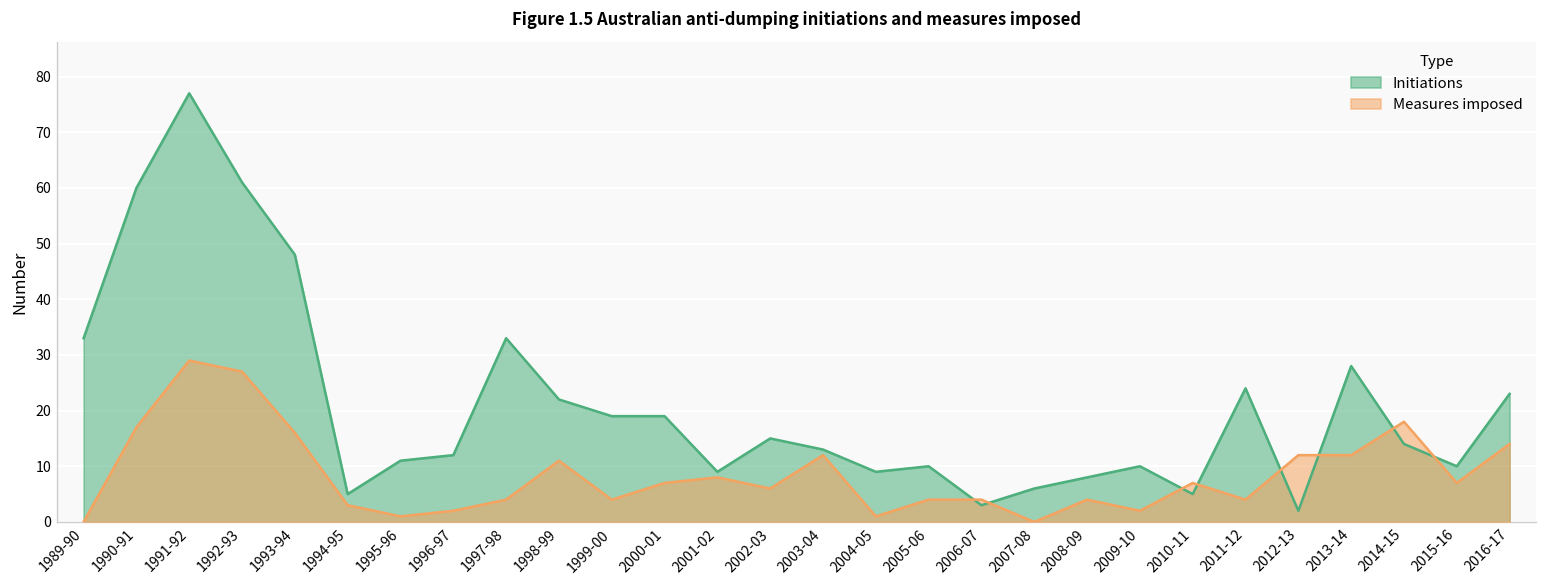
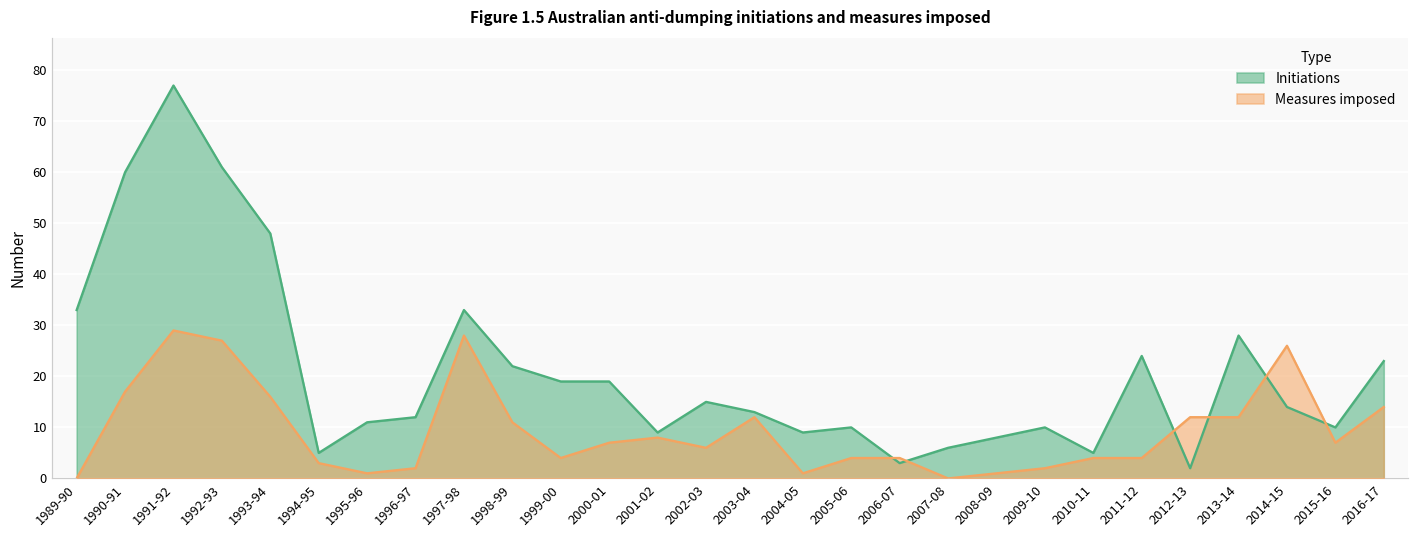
  {
    "Initiations": {
      "1989-90": 33,
      "1990-91": 60,
      "1991-92": 77,
      "1992-93": 61,
      "1993-94": 48,
      "1994-95": 5,
      "1995-96": 11,
      "1996-97": 12,
      "1997-98": 33,
      "1998-99": 22,
      "1999-00": 19,
      "2000-01": 19,
      "2001-02": 9,
      "2002-03": 15,
      "2003-04": 13,
      "2004-05": 9,
      "2005-06": 10,
      "2006-07": 3,
      "2007-08": 6,
      "2008-09": 8,
      "2009-10": 10,
      "2010-11": 5,
      "2011-12": 24,
      "2012-13": 2,
      "2013-14": 28,
      "2014-15": 14,
      "2015-16": 10,
      "2016-17": 23
    },
    "Measures imposed": {
      "1989-90": 0,
      "1990-91": 17,
      "1991-92": 29,
      "1992-93": 27,
      "1993-94": 16,
      "1994-95": 3,
      "1995-96": 1,
      "1996-97": 2,
-     "1997-98": 4,
+     "1997-98": 28,
      "1998-99": 11,
      "1999-00": 4,
      "2000-01": 7,
      "2001-02": 8,
      "2002-03": 6,
      "2003-04": 12,
      "2004-05": 1,
      "2005-06": 4,
      "2006-07": 4,
      "2007-08": 0,
-     "2008-09": 4,
+     "2008-09": 1,
      "2009-10": 2,
-     "2010-11": 7,
+     "2010-11": 4,
      "2011-12": 4,
      "2012-13": 12,
      "2013-14": 12,
-     "2014-15": 18,
+     "2014-15": 26,
      "2015-16": 7,
      "2016-17": 14
    }
  }
